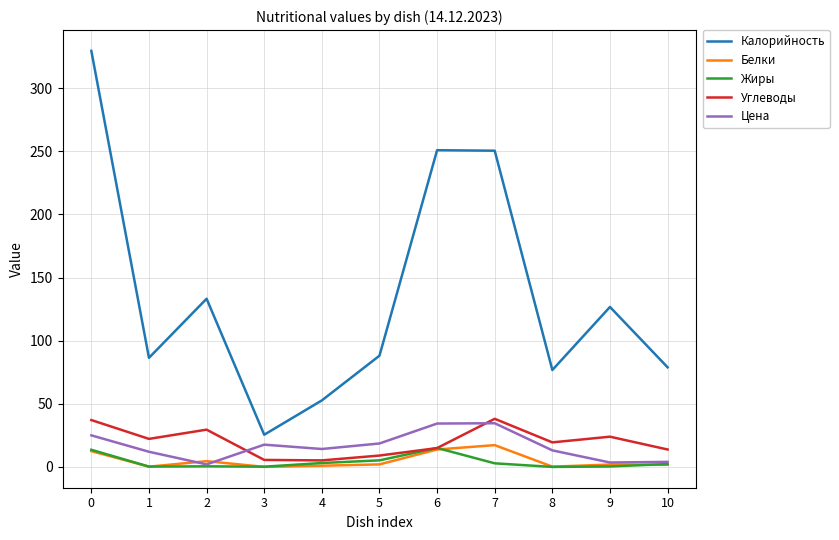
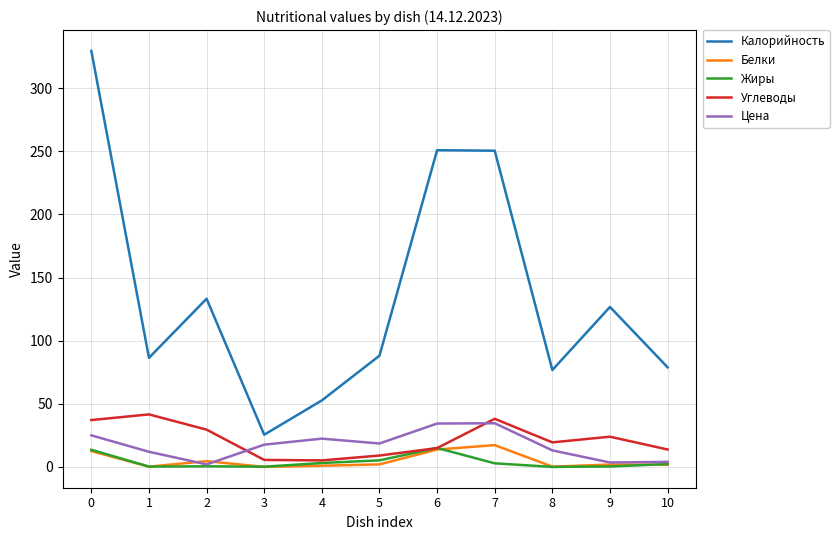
  {
    "Калорийность": {
      "0": 330,
      "1": 86,
      "2": 133,
      "3": 26,
      "4": 53,
      "5": 88,
      "6": 251,
      "7": 250,
      "8": 77,
      "9": 127,
      "10": 79
    },
    "Белки": {
      "2": 5,
      "4": 1,
      "5": 2,
      "7": 17
    },
    "Жиры": {
      "4": 3,
      "5": 5,
      "7": 3
    },
    "Углеводы": {
      "0": 37,
-     "1": 22,
+     "1": 42,
      "2": 30,
      "3": 6,
      "4": 5,
      "5": 9,
      "7": 38,
      "8": 19,
      "9": 24,
      "10": 14
    },
    "Цена": {
      "0": 25,
      "1": 12,
      "3": 18,
-     "4": 14,
+     "4": 22,
      "5": 19,
      "6": 34,
      "7": 35,
      "8": 13
    }
  }
